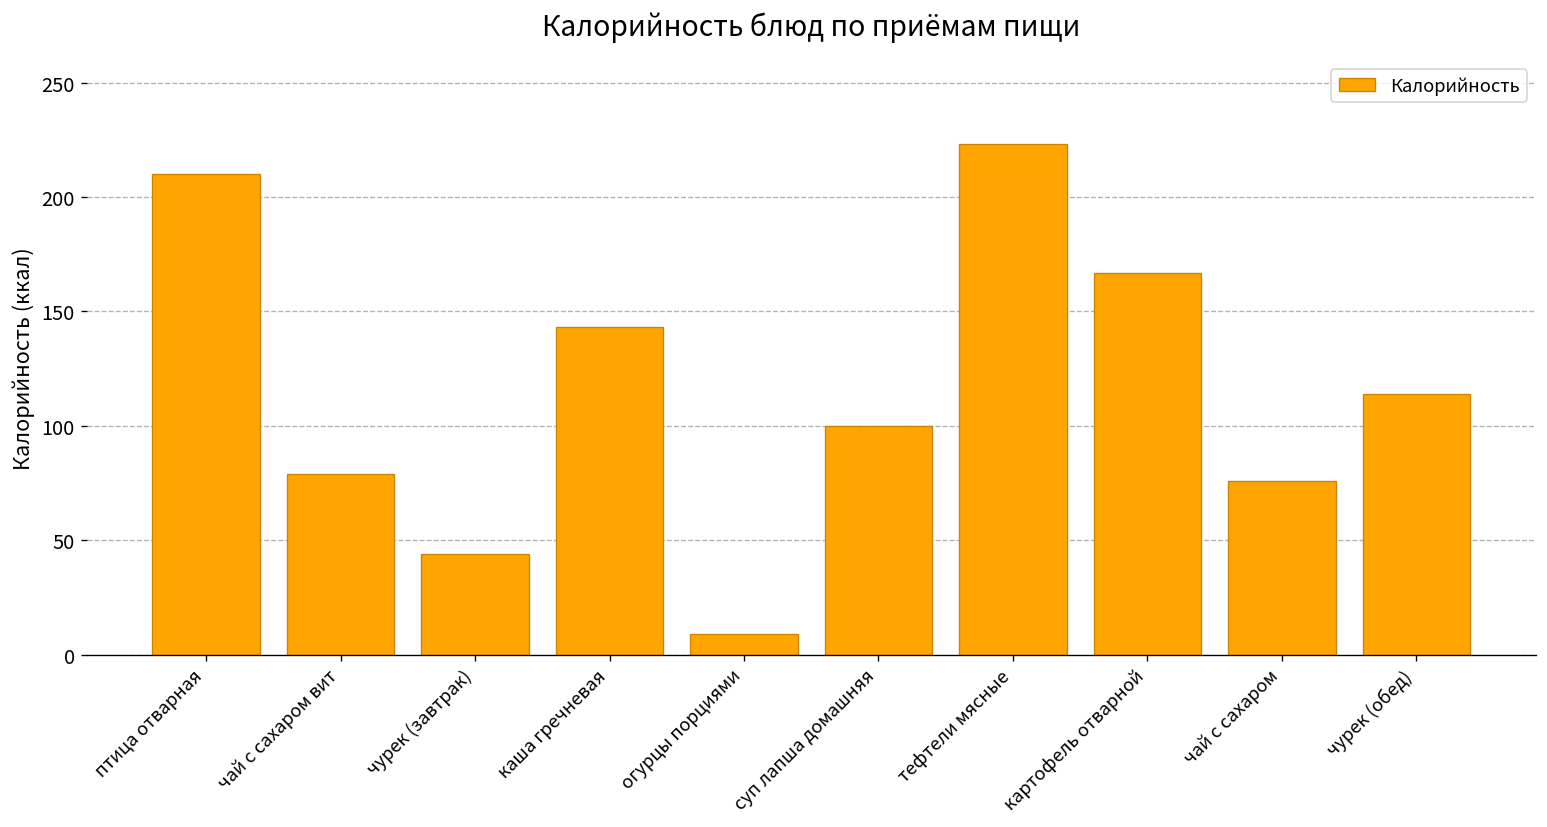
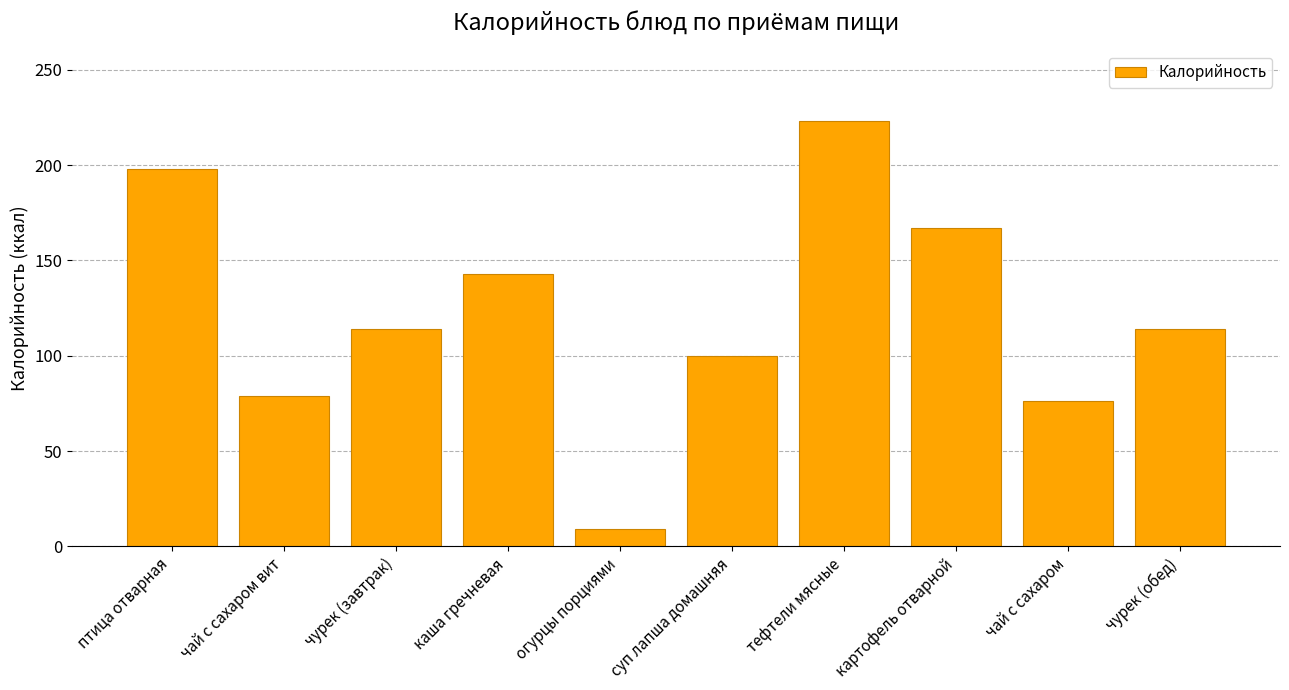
  {
-   "птица отварная": 210,
+   "птица отварная": 198,
    "чай с сахаром вит": 79,
-   "чурек (завтрак)": 44,
+   "чурек (завтрак)": 114,
    "каша гречневая": 143,
    "огурцы порциями": 9,
    "суп лапша домашняя": 100,
    "тефтели мясные": 223,
    "картофель отварной": 167,
    "чай с сахаром": 76,
    "чурек (обед)": 114
  }
